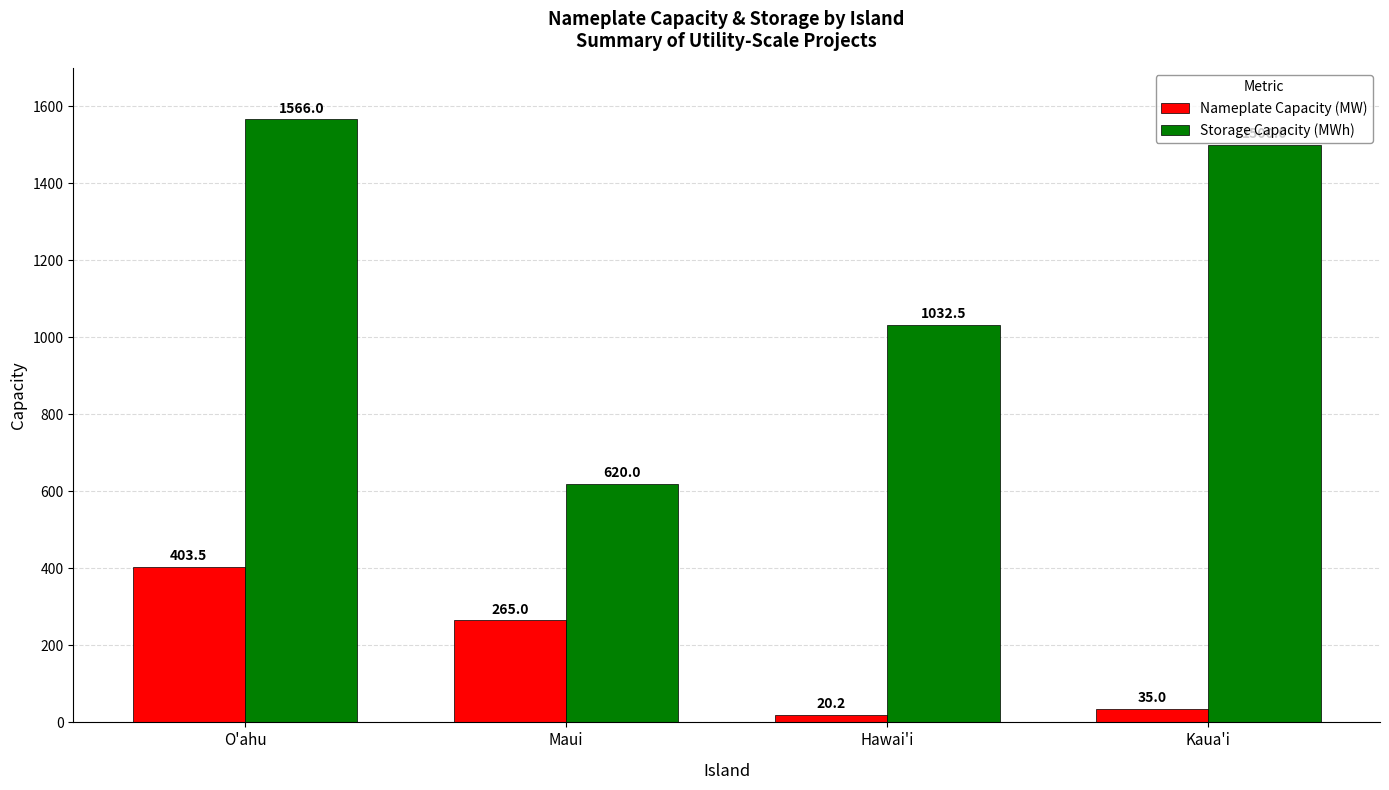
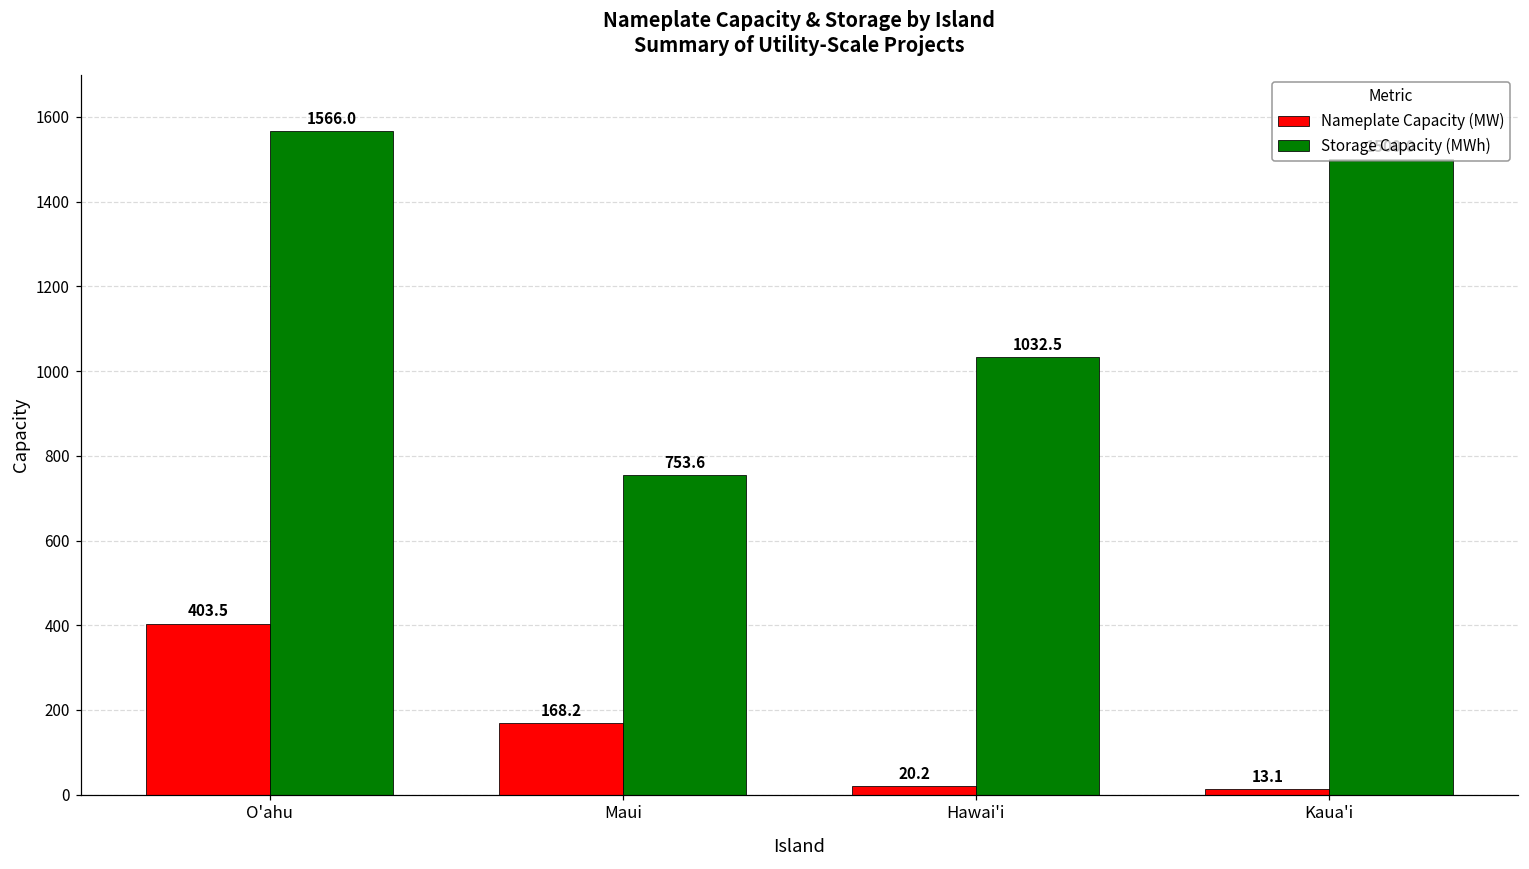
  {
    "Nameplate Capacity (MW)": {
      "O'ahu": 403.5,
-     "Maui": 265.0,
+     "Maui": 168.2,
      "Hawai'i": 20.2,
-     "Kaua'i": 35.0
+     "Kaua'i": 13.1
    },
    "Storage Capacity (MWh)": {
      "O'ahu": 1566.0,
-     "Maui": 620.0,
+     "Maui": 753.6,
      "Hawai'i": 1032.5
    }
  }
